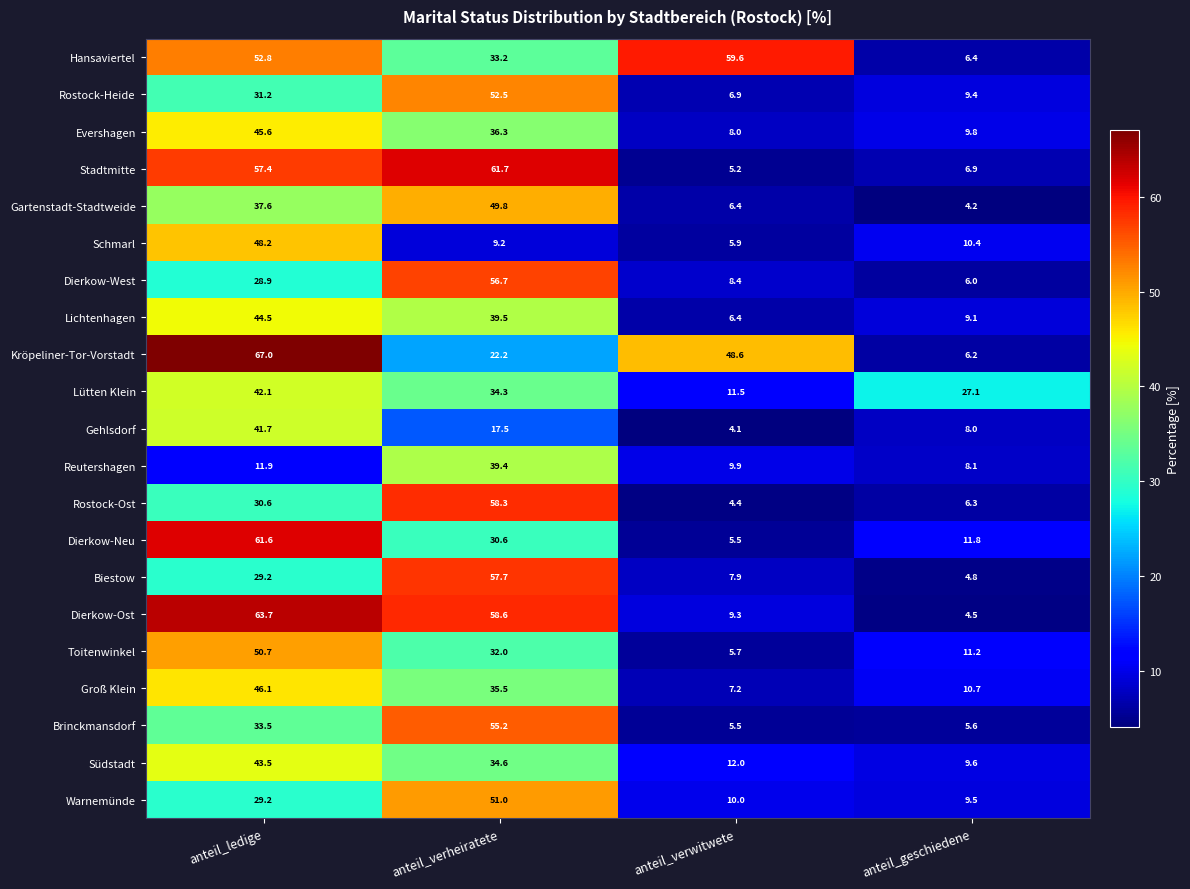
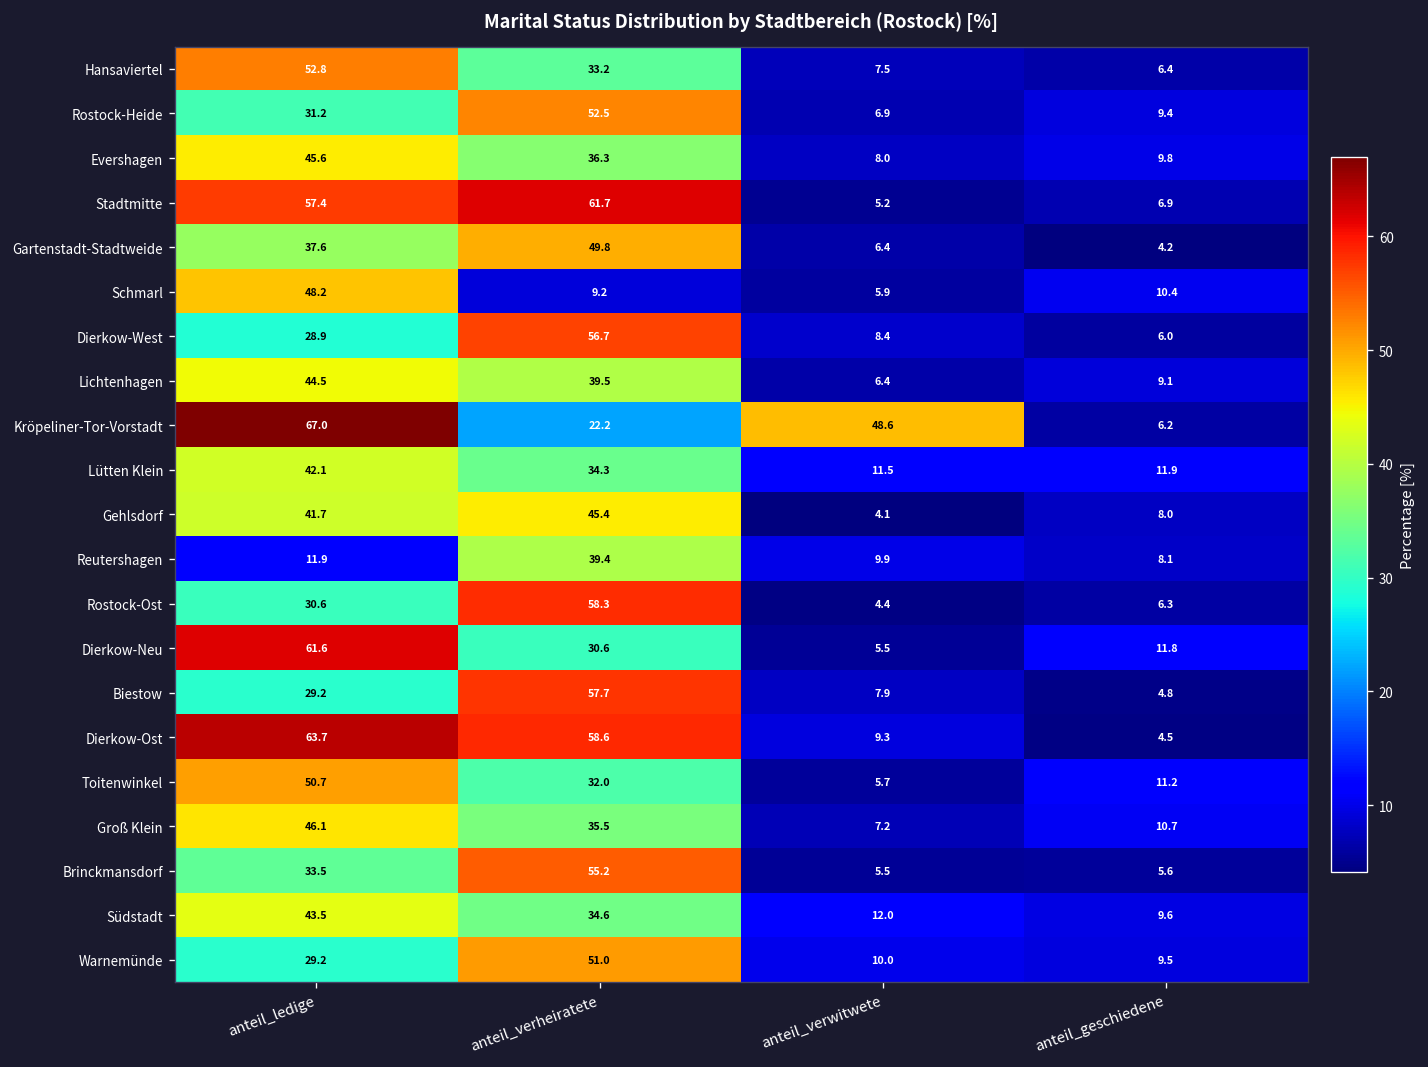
  {
    "Hansaviertel": {
      "anteil_ledige": 52.8,
      "anteil_verheiratete": 33.2,
-     "anteil_verwitwete": 59.6,
+     "anteil_verwitwete": 7.5,
      "anteil_geschiedene": 6.4
    },
    "Rostock-Heide": {
      "anteil_ledige": 31.2,
      "anteil_verheiratete": 52.5,
      "anteil_verwitwete": 6.9,
      "anteil_geschiedene": 9.4
    },
    "Evershagen": {
      "anteil_ledige": 45.6,
      "anteil_verheiratete": 36.3,
      "anteil_verwitwete": 8.0,
      "anteil_geschiedene": 9.8
    },
    "Stadtmitte": {
      "anteil_ledige": 57.4,
      "anteil_verheiratete": 61.7,
      "anteil_verwitwete": 5.2,
      "anteil_geschiedene": 6.9
    },
    "Gartenstadt-Stadtweide": {
      "anteil_ledige": 37.6,
      "anteil_verheiratete": 49.8,
      "anteil_verwitwete": 6.4,
      "anteil_geschiedene": 4.2
    },
    "Schmarl": {
      "anteil_ledige": 48.2,
      "anteil_verheiratete": 9.2,
      "anteil_verwitwete": 5.9,
      "anteil_geschiedene": 10.4
    },
    "Dierkow-West": {
      "anteil_ledige": 28.9,
      "anteil_verheiratete": 56.7,
      "anteil_verwitwete": 8.4,
      "anteil_geschiedene": 6.0
    },
    "Lichtenhagen": {
      "anteil_ledige": 44.5,
      "anteil_verheiratete": 39.5,
      "anteil_verwitwete": 6.4,
      "anteil_geschiedene": 9.1
    },
    "Kröpeliner-Tor-Vorstadt": {
      "anteil_ledige": 67.0,
      "anteil_verheiratete": 22.2,
      "anteil_verwitwete": 48.6,
      "anteil_geschiedene": 6.2
    },
    "Lütten Klein": {
      "anteil_ledige": 42.1,
      "anteil_verheiratete": 34.3,
      "anteil_verwitwete": 11.5,
-     "anteil_geschiedene": 27.1
+     "anteil_geschiedene": 11.9
    },
    "Gehlsdorf": {
      "anteil_ledige": 41.7,
-     "anteil_verheiratete": 17.5,
+     "anteil_verheiratete": 45.4,
      "anteil_verwitwete": 4.1,
      "anteil_geschiedene": 8.0
    },
    "Reutershagen": {
      "anteil_ledige": 11.9,
      "anteil_verheiratete": 39.4,
      "anteil_verwitwete": 9.9,
      "anteil_geschiedene": 8.1
    },
    "Rostock-Ost": {
      "anteil_ledige": 30.6,
      "anteil_verheiratete": 58.3,
      "anteil_verwitwete": 4.4,
      "anteil_geschiedene": 6.3
    },
    "Dierkow-Neu": {
      "anteil_ledige": 61.6,
      "anteil_verheiratete": 30.6,
      "anteil_verwitwete": 5.5,
      "anteil_geschiedene": 11.8
    },
    "Biestow": {
      "anteil_ledige": 29.2,
      "anteil_verheiratete": 57.7,
      "anteil_verwitwete": 7.9,
      "anteil_geschiedene": 4.8
    },
    "Dierkow-Ost": {
      "anteil_ledige": 63.7,
      "anteil_verheiratete": 58.6,
      "anteil_verwitwete": 9.3,
      "anteil_geschiedene": 4.5
    },
    "Toitenwinkel": {
      "anteil_ledige": 50.7,
      "anteil_verheiratete": 32.0,
      "anteil_verwitwete": 5.7,
      "anteil_geschiedene": 11.2
    },
    "Groß Klein": {
      "anteil_ledige": 46.1,
      "anteil_verheiratete": 35.5,
      "anteil_verwitwete": 7.2,
      "anteil_geschiedene": 10.7
    },
    "Brinckmansdorf": {
      "anteil_ledige": 33.5,
      "anteil_verheiratete": 55.2,
      "anteil_verwitwete": 5.5,
      "anteil_geschiedene": 5.6
    },
    "Südstadt": {
      "anteil_ledige": 43.5,
      "anteil_verheiratete": 34.6,
      "anteil_verwitwete": 12.0,
      "anteil_geschiedene": 9.6
    },
    "Warnemünde": {
      "anteil_ledige": 29.2,
      "anteil_verheiratete": 51.0,
      "anteil_verwitwete": 10.0,
      "anteil_geschiedene": 9.5
    }
  }
